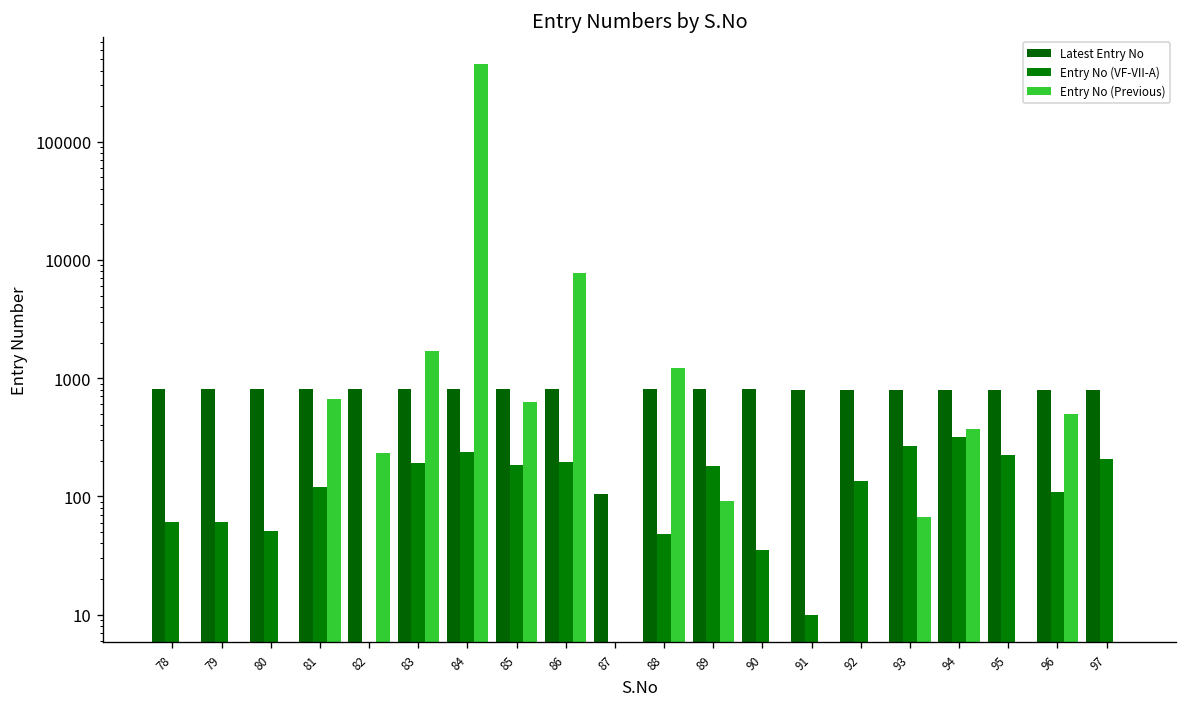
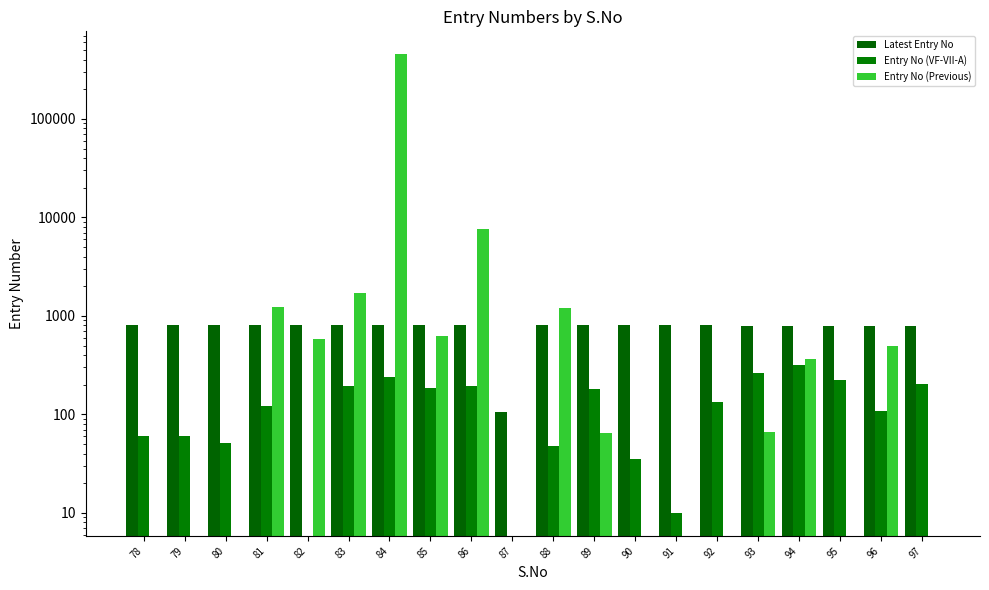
  {
    "Entry No (Previous)": {
-     "81": 700,
-     "82": 230,
+     "81": 1200,
+     "82": 600,
      "83": 1700,
      "84": 500000,
      "85": 600,
      "86": 8000,
      "88": 1200,
-     "89": 90,
+     "89": 70,
      "93": 70,
      "94": 370,
      "96": 500
    }
  }
